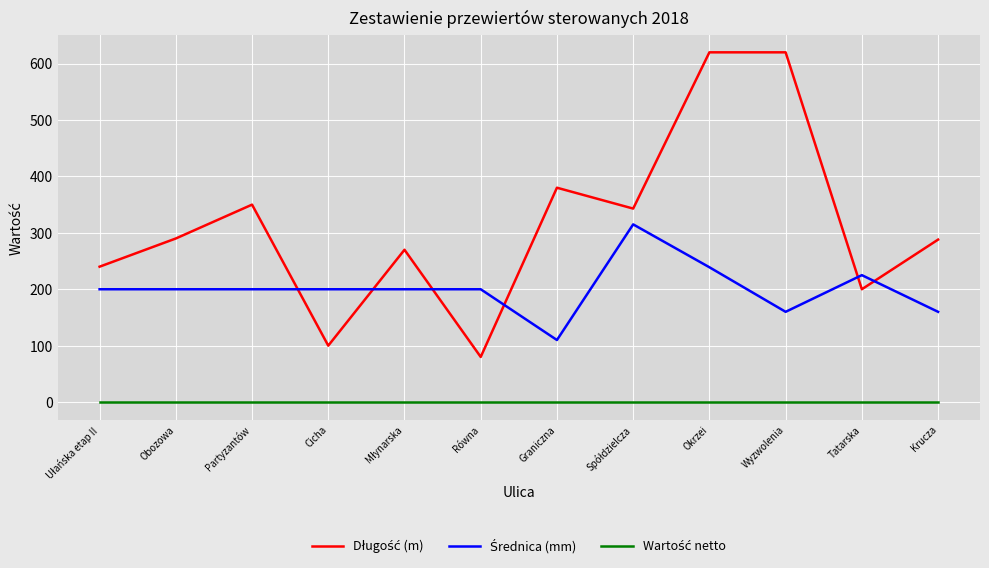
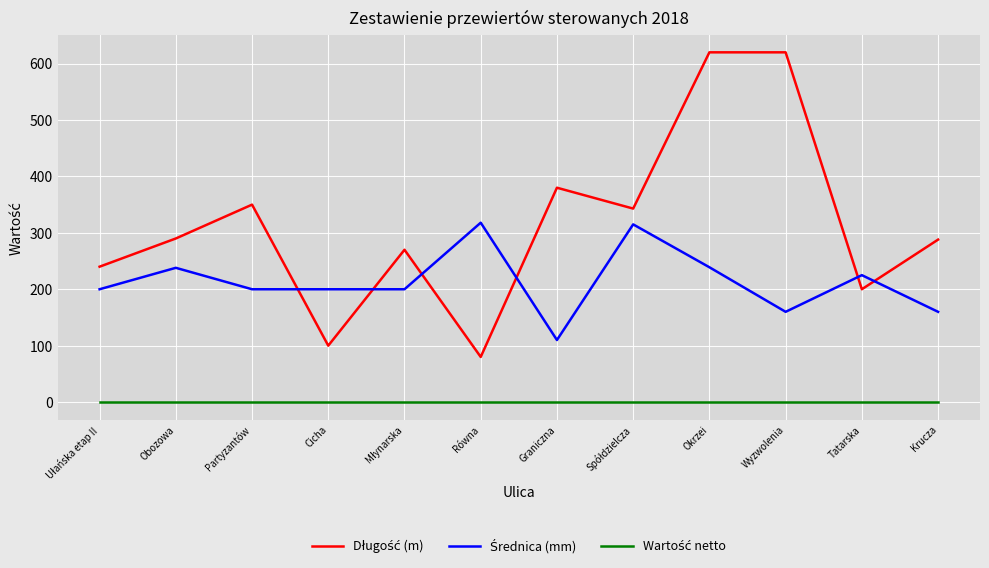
  {
    "Długość (m)": {
      "Ułańska etap II": 240,
      "Obozowa": 290,
      "Partyzantów": 350,
      "Cicha": 100,
      "Młynarska": 270,
      "Równa": 80,
      "Graniczna": 380,
      "Spółdzielcza": 340,
      "Okrzei": 620,
      "Wyzwolenia": 620,
      "Tatarska": 200,
      "Krucza": 290
    },
    "Średnica (mm)": {
      "Ułańska etap II": 200,
-     "Obozowa": 200,
+     "Obozowa": 240,
      "Partyzantów": 200,
      "Cicha": 200,
      "Młynarska": 200,
-     "Równa": 200,
+     "Równa": 320,
      "Graniczna": 110,
      "Spółdzielcza": 320,
      "Okrzei": 240,
      "Wyzwolenia": 160,
      "Tatarska": 230,
      "Krucza": 160
    },
    "Wartość netto": {
      "Ułańska etap II": 0,
      "Obozowa": 0,
      "Partyzantów": 0,
      "Cicha": 0,
      "Młynarska": 0,
      "Równa": 0,
      "Graniczna": 0,
      "Spółdzielcza": 0,
      "Okrzei": 0,
      "Wyzwolenia": 0,
      "Tatarska": 0,
      "Krucza": 0
    }
  }
